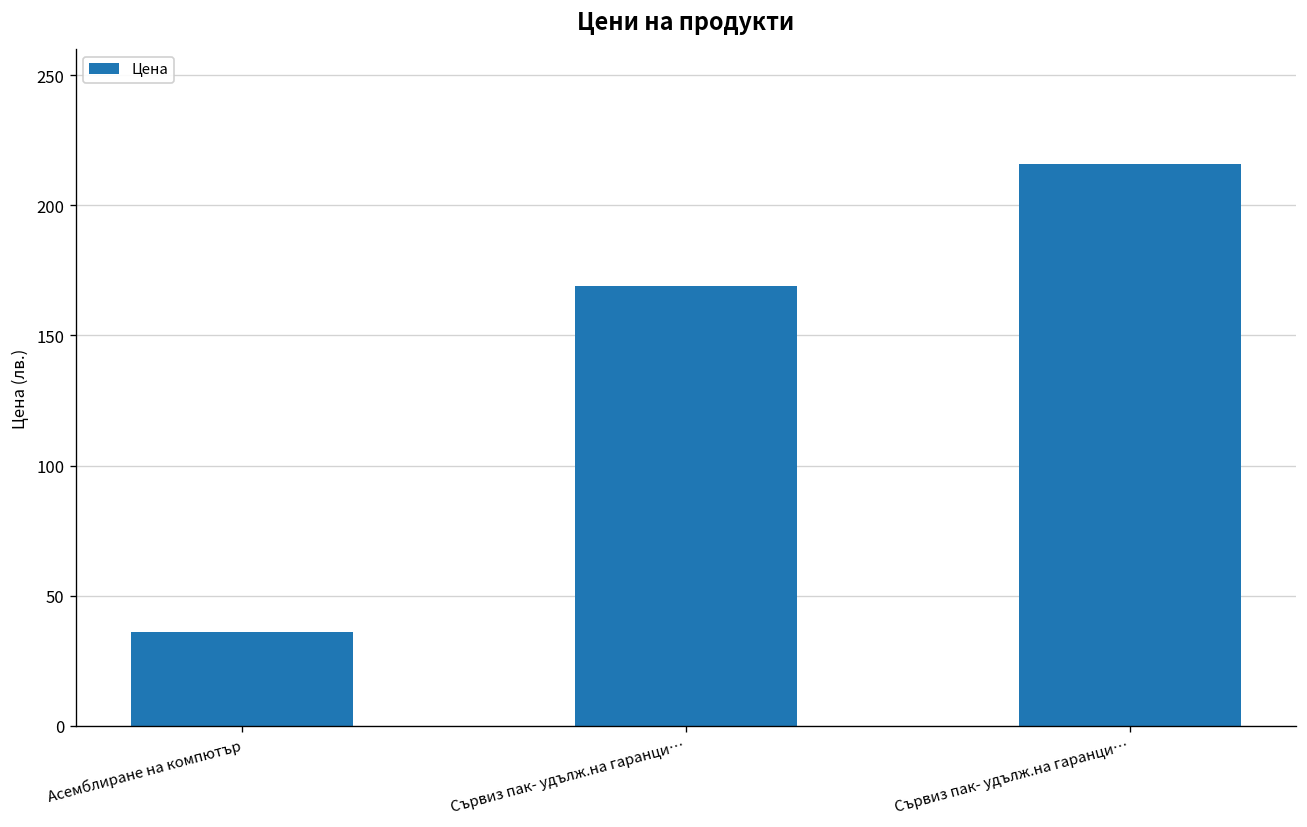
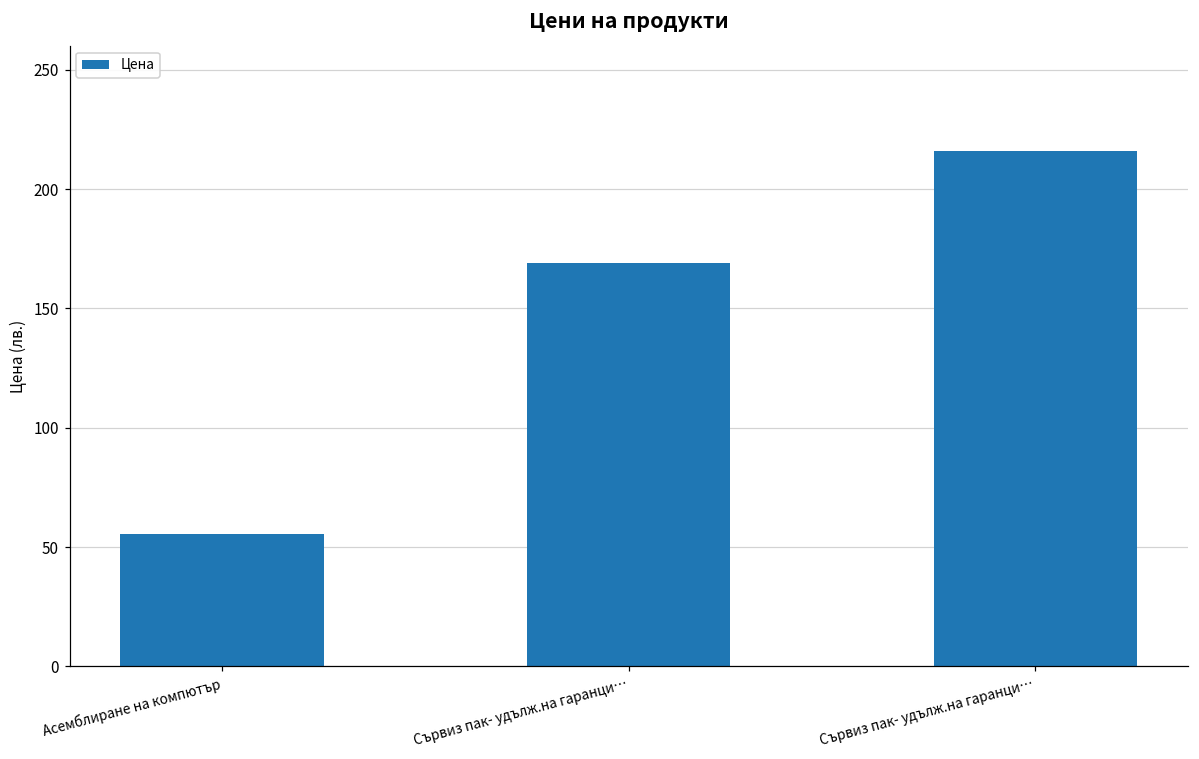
  {
-   "Асемблиране на компютър": 36
+   "Асемблиране на компютър": 56
  }
